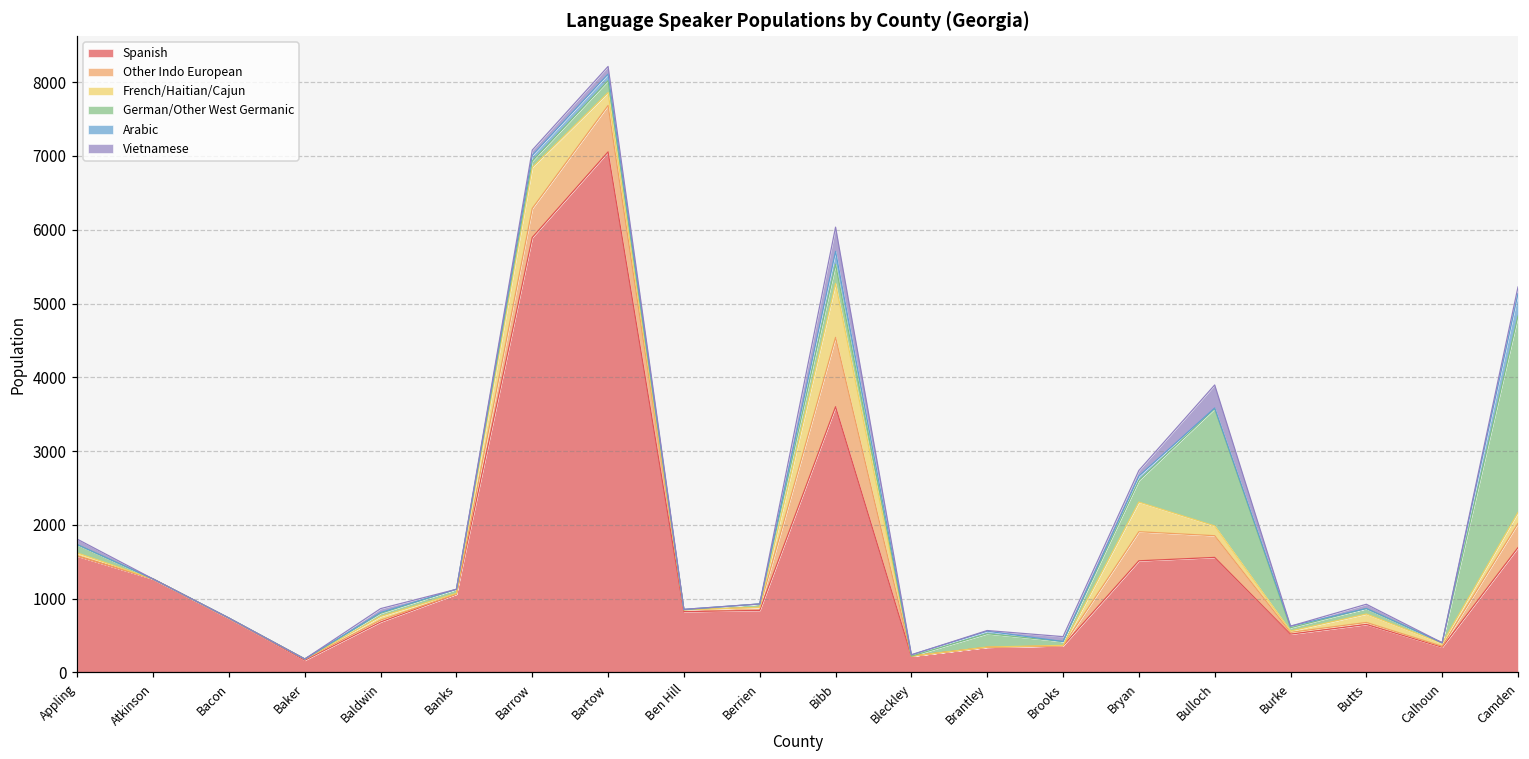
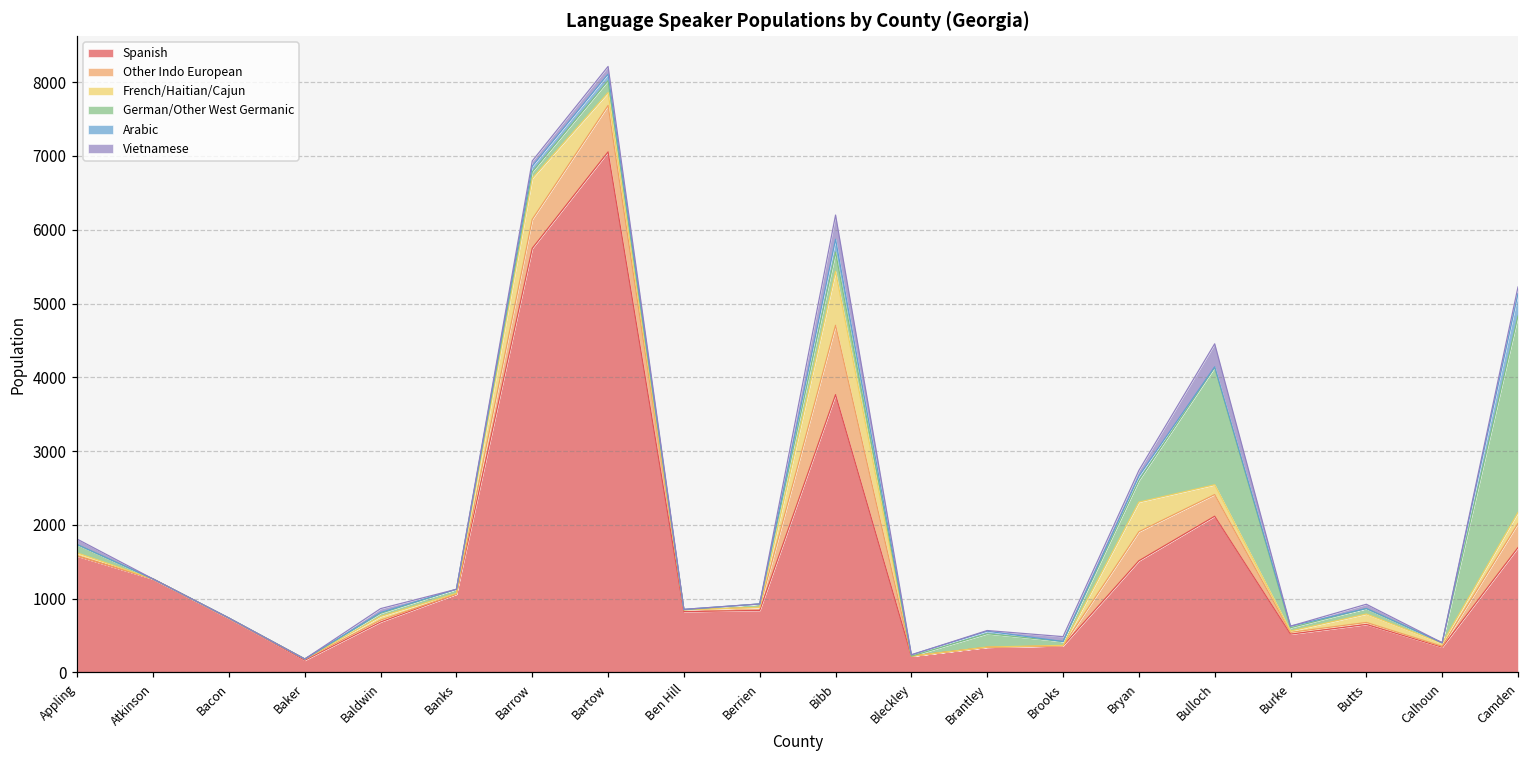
  {
    "Spanish": {
-     "Barrow": 5900,
+     "Barrow": 5700,
      "Bartow": 7100,
      "Berrien": 800,
-     "Bibb": 3600,
+     "Bibb": 3800,
      "Bryan": 1500,
-     "Bulloch": 1600,
+     "Bulloch": 2100,
      "Camden": 1700
    },
    "German/Other West Germanic": {
      "Barrow": 100,
      "Bartow": 200,
      "Bibb": 300,
      "Bryan": 300,
      "Camden": 2700
    }
  }
